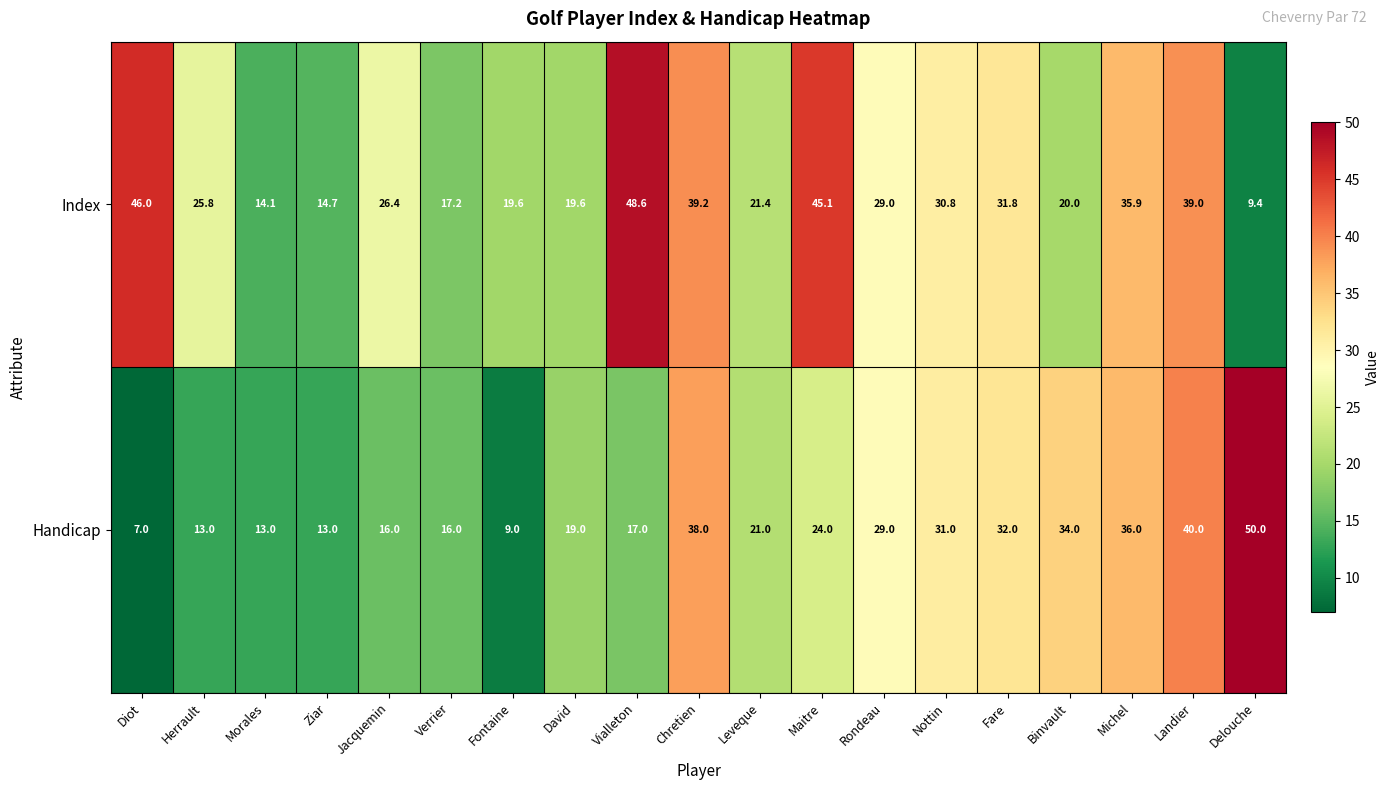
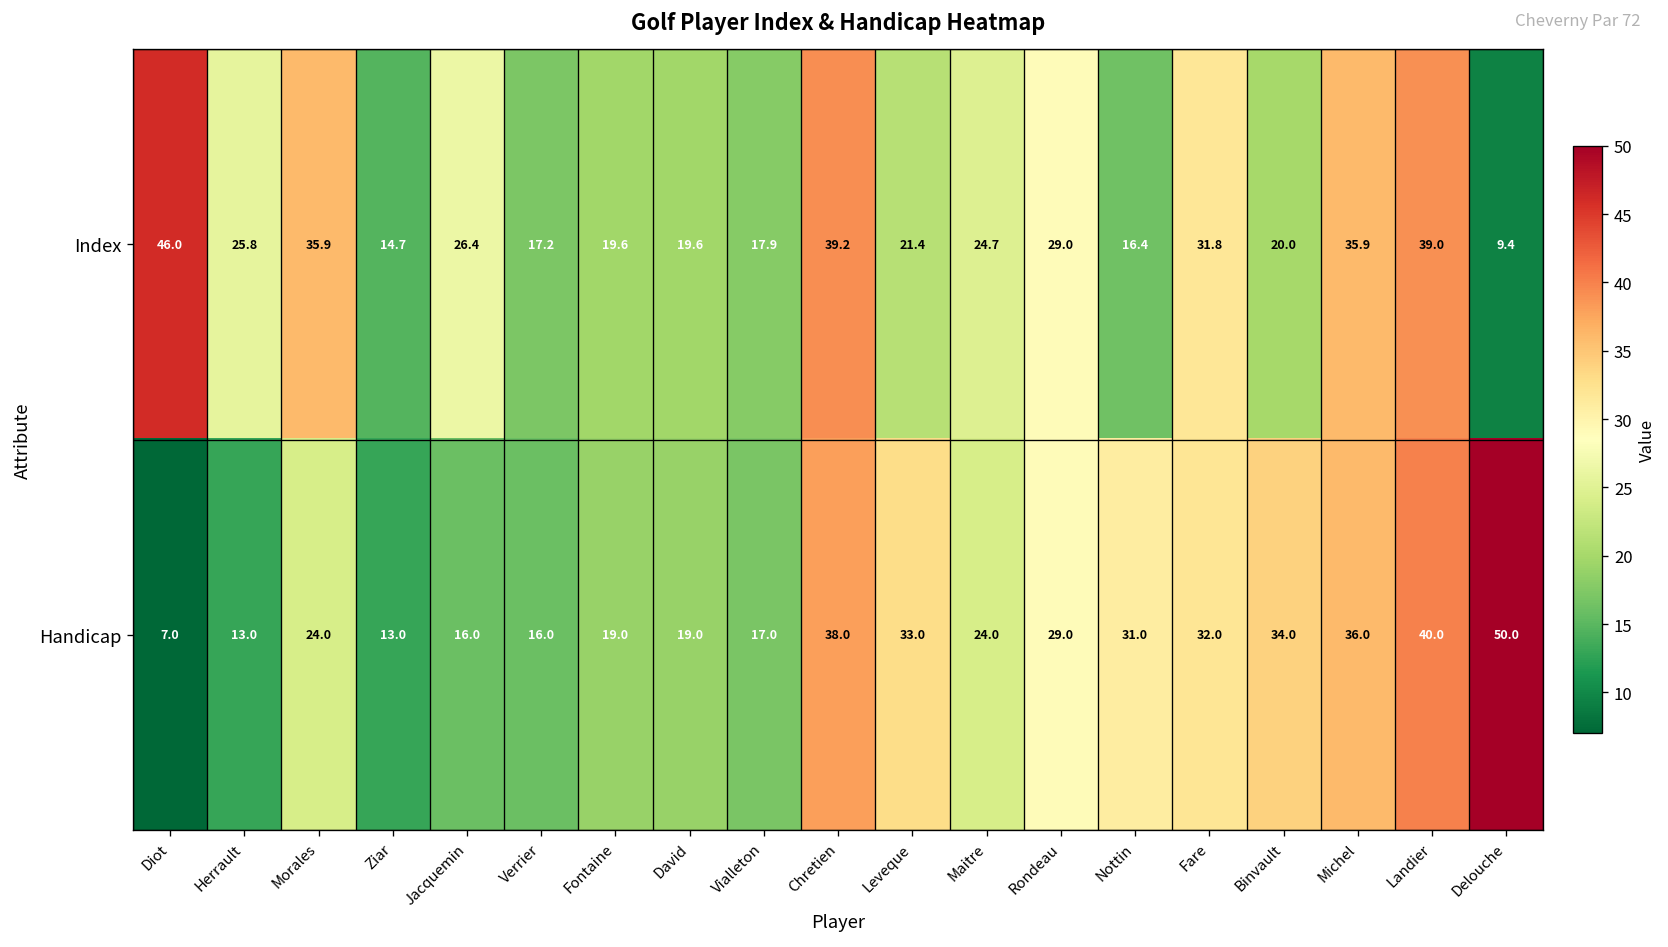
  {
    "Index": {
      "Diot": 46.0,
      "Herrault": 25.8,
-     "Morales": 14.1,
+     "Morales": 35.9,
      "Ziar": 14.7,
      "Jacquemin": 26.4,
      "Verrier": 17.2,
      "Fontaine": 19.6,
      "David": 19.6,
-     "Vialleton": 48.6,
+     "Vialleton": 17.9,
      "Chretien": 39.2,
      "Leveque": 21.4,
-     "Maitre": 45.1,
+     "Maitre": 24.7,
      "Rondeau": 29.0,
-     "Nottin": 30.8,
+     "Nottin": 16.4,
      "Fare": 31.8,
      "Binvault": 20.0,
      "Michel": 35.9,
      "Landier": 39.0,
      "Delouche": 9.4
    },
    "Handicap": {
      "Diot": 7.0,
      "Herrault": 13.0,
-     "Morales": 13.0,
+     "Morales": 24.0,
      "Ziar": 13.0,
      "Jacquemin": 16.0,
      "Verrier": 16.0,
-     "Fontaine": 9.0,
+     "Fontaine": 19.0,
      "David": 19.0,
      "Vialleton": 17.0,
      "Chretien": 38.0,
-     "Leveque": 21.0,
+     "Leveque": 33.0,
      "Maitre": 24.0,
      "Rondeau": 29.0,
      "Nottin": 31.0,
      "Fare": 32.0,
      "Binvault": 34.0,
      "Michel": 36.0,
      "Landier": 40.0,
      "Delouche": 50.0
    }
  }
